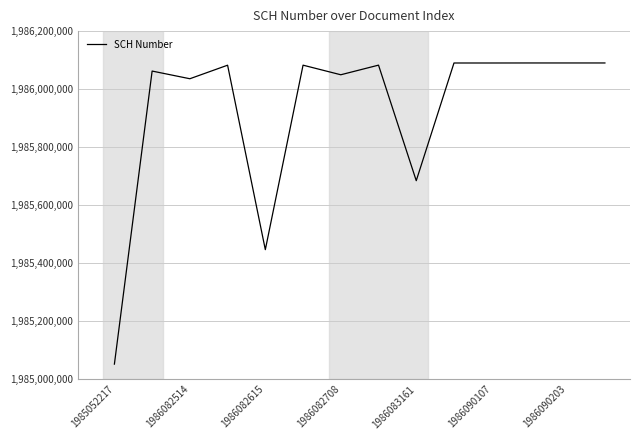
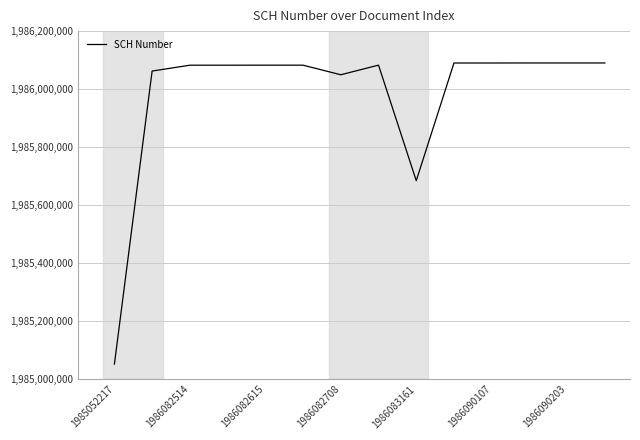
  {
    "1985052217": "1,985,050,000",
-   "1986082514": "1,986,040,000",
-   "1986082615": "1,985,450,000",
+   "1986082514": "1,986,080,000",
+   "1986082615": "1,986,080,000",
    "1986082708": "1,986,050,000",
    "1986083161": "1,985,680,000",
    "1986090107": "1,986,090,000",
    "1986090203": "1,986,090,000"
  }
